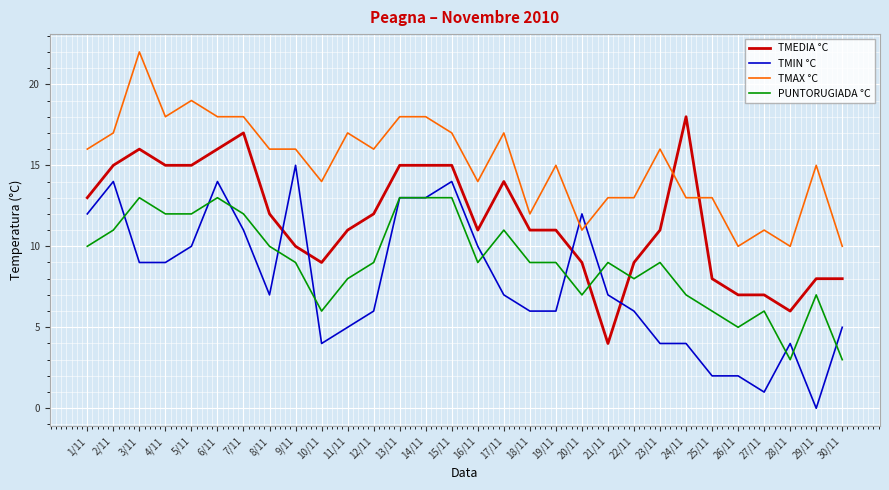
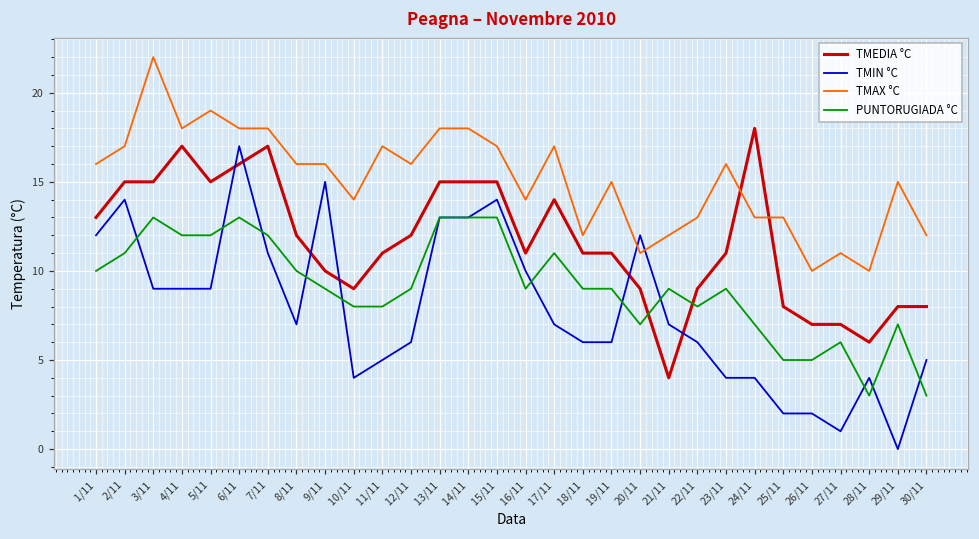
  {
    "TMEDIA °C": {
      "1/11": 13,
      "2/11": 15,
-     "3/11": 16,
-     "4/11": 15,
+     "3/11": 15,
+     "4/11": 17,
      "5/11": 15,
      "6/11": 16,
      "7/11": 17,
      "8/11": 12,
      "9/11": 10,
      "10/11": 9,
      "11/11": 11,
      "12/11": 12,
      "13/11": 15,
      "14/11": 15,
      "15/11": 15,
      "16/11": 11,
      "17/11": 14,
      "18/11": 11,
      "19/11": 11,
      "20/11": 9,
      "21/11": 4,
      "22/11": 9,
      "23/11": 11,
      "24/11": 18,
      "25/11": 8,
      "26/11": 7,
      "27/11": 7,
      "28/11": 6,
      "29/11": 8,
      "30/11": 8
    },
    "TMIN °C": {
      "1/11": 12,
      "2/11": 14,
      "3/11": 9,
      "4/11": 9,
-     "5/11": 10,
-     "6/11": 14,
+     "5/11": 9,
+     "6/11": 17,
      "7/11": 11,
      "8/11": 7,
      "9/11": 15,
      "10/11": 4,
      "11/11": 5,
      "12/11": 6,
      "15/11": 14,
      "16/11": 10,
      "17/11": 7,
      "18/11": 6,
      "19/11": 6,
      "20/11": 12,
      "21/11": 7,
      "22/11": 6,
      "23/11": 4,
      "24/11": 4,
      "25/11": 2,
      "26/11": 2,
      "27/11": 1,
      "28/11": 4,
      "29/11": 0,
      "30/11": 5
    },
    "TMAX °C": {
      "1/11": 16,
      "2/11": 17,
      "3/11": 22,
      "4/11": 18,
      "5/11": 19,
      "6/11": 18,
      "7/11": 18,
      "8/11": 16,
      "9/11": 16,
      "10/11": 14,
      "11/11": 17,
      "12/11": 16,
      "13/11": 18,
      "14/11": 18,
      "15/11": 17,
      "16/11": 14,
      "17/11": 17,
      "18/11": 12,
      "19/11": 15,
      "20/11": 11,
-     "21/11": 13,
+     "21/11": 12,
      "22/11": 13,
      "23/11": 16,
      "24/11": 13,
      "25/11": 13,
      "26/11": 10,
      "27/11": 11,
      "28/11": 10,
      "29/11": 15,
-     "30/11": 10
+     "30/11": 12
    },
    "PUNTORUGIADA °C": {
      "1/11": 10,
      "2/11": 11,
      "3/11": 13,
      "4/11": 12,
      "5/11": 12,
      "6/11": 13,
      "7/11": 12,
      "8/11": 10,
      "9/11": 9,
-     "10/11": 6,
+     "10/11": 8,
      "11/11": 8,
      "12/11": 9,
      "15/11": 13,
      "16/11": 9,
      "17/11": 11,
      "18/11": 9,
      "19/11": 9,
      "20/11": 7,
      "21/11": 9,
      "22/11": 8,
      "23/11": 9,
      "24/11": 7,
-     "25/11": 6,
+     "25/11": 5,
      "26/11": 5,
      "27/11": 6,
      "28/11": 3,
      "29/11": 7,
      "30/11": 3
    }
  }
